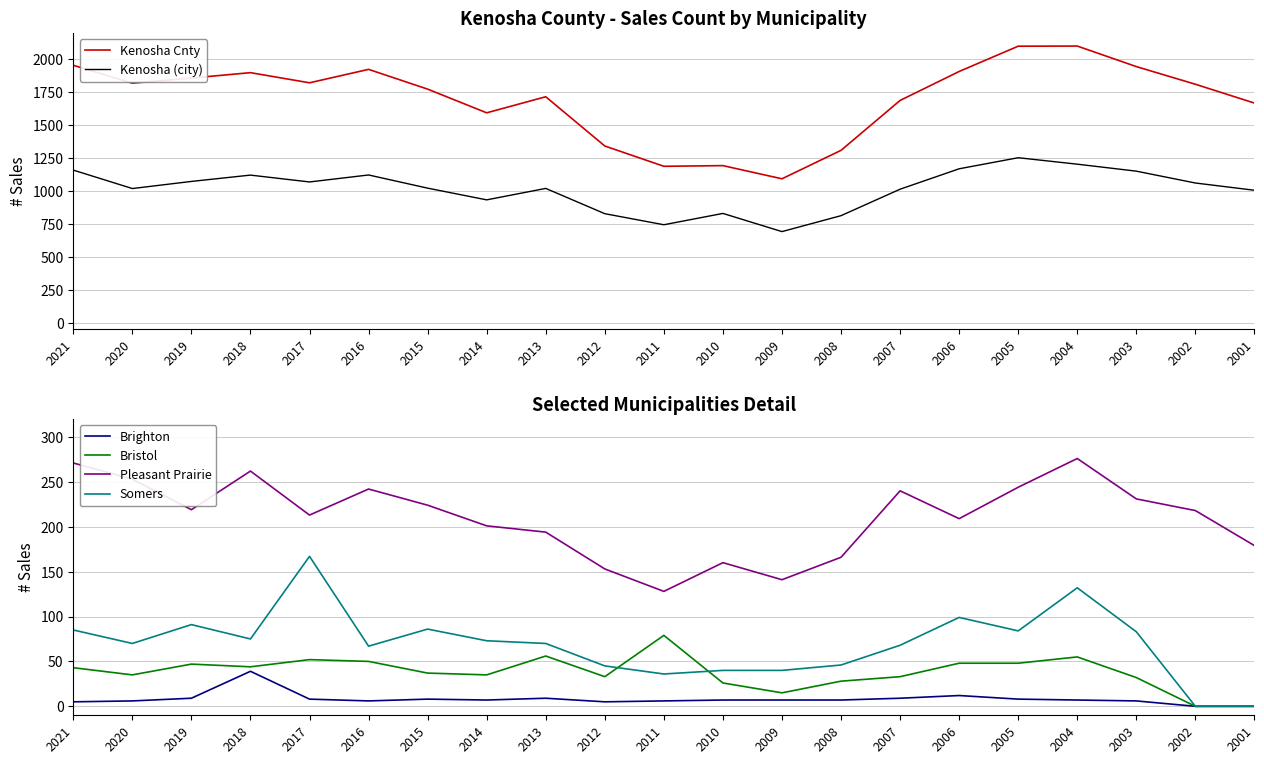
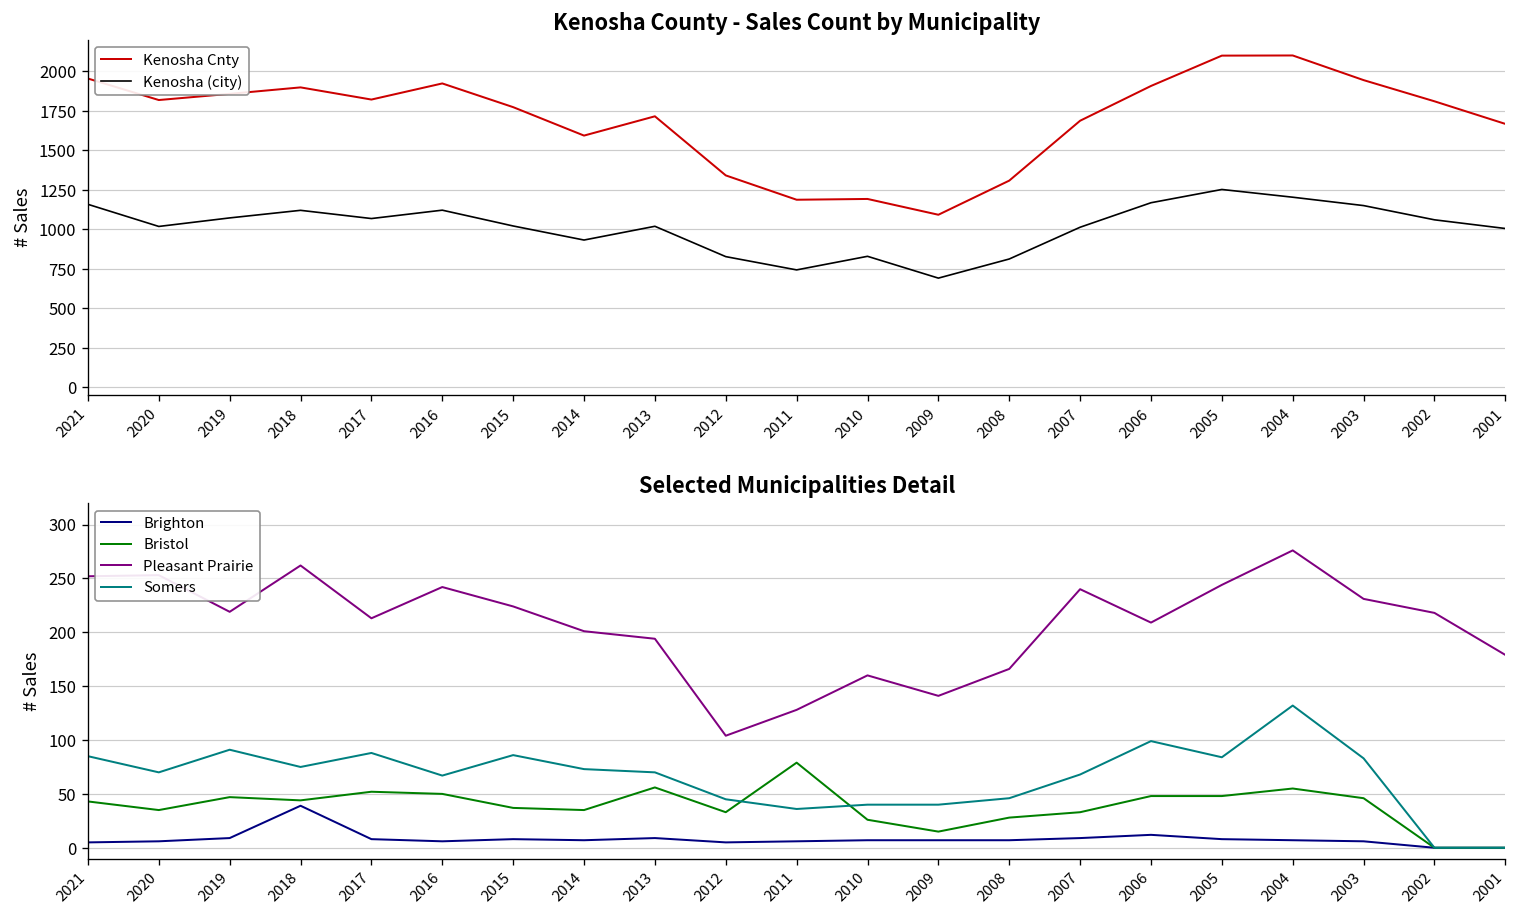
  {
    "Kenosha County - Sales Count by Municipality": {
      "Kenosha Cnty": {
        "2021": 1950,
        "2020": 1820,
        "2018": 1900,
        "2017": 1820,
        "2016": 1920,
        "2015": 1770,
        "2014": 1590,
        "2013": 1720,
        "2012": 1340,
        "2011": 1190,
        "2010": 1190,
        "2009": 1090,
        "2008": 1310,
        "2007": 1690,
        "2006": 1910,
        "2005": 2100,
        "2004": 2100,
        "2003": 1940,
        "2002": 1810,
        "2001": 1670
      },
      "Kenosha (city)": {
        "2021": 1160,
        "2020": 1020,
        "2019": 1070,
        "2018": 1120,
        "2017": 1070,
        "2016": 1120,
        "2015": 1020,
        "2014": 930,
        "2013": 1020,
        "2012": 830,
        "2011": 740,
        "2010": 830,
        "2009": 690,
        "2008": 810,
        "2007": 1010,
        "2006": 1170,
        "2005": 1250,
        "2004": 1200,
        "2003": 1150,
        "2002": 1060,
        "2001": 1010
      }
    },
    "Selected Municipalities Detail": {
      "Brighton": {
        "2021": 10,
        "2020": 10,
        "2019": 10,
        "2018": 40,
        "2017": 10,
        "2016": 10,
        "2015": 10,
        "2014": 10,
        "2013": 10,
        "2012": 10,
        "2011": 10,
        "2010": 10,
        "2009": 10,
        "2008": 10,
        "2007": 10,
        "2006": 10,
        "2005": 10,
        "2004": 10,
        "2003": 10
      },
      "Bristol": {
        "2021": 40,
        "2020": 40,
        "2019": 50,
        "2018": 40,
        "2017": 50,
        "2016": 50,
        "2015": 40,
        "2014": 40,
        "2013": 60,
        "2012": 30,
        "2011": 80,
        "2010": 30,
        "2009": 20,
        "2008": 30,
        "2007": 30,
        "2006": 50,
        "2005": 50,
        "2004": 60,
-       "2003": 30
+       "2003": 50
      },
      "Pleasant Prairie": {
-       "2021": 270,
+       "2021": 250,
        "2019": 220,
        "2018": 260,
        "2017": 210,
        "2016": 240,
        "2015": 220,
        "2014": 200,
        "2013": 190,
-       "2012": 150,
+       "2012": 100,
        "2011": 130,
        "2010": 160,
        "2009": 140,
        "2008": 170,
        "2007": 240,
        "2006": 210,
        "2005": 240,
        "2004": 280,
        "2003": 230,
        "2002": 220,
        "2001": 180
      },
      "Somers": {
        "2021": 90,
        "2020": 70,
        "2019": 90,
        "2018": 80,
-       "2017": 170,
+       "2017": 90,
        "2016": 70,
        "2015": 90,
        "2014": 70,
        "2013": 70,
        "2012": 50,
        "2011": 40,
        "2010": 40,
        "2009": 40,
        "2008": 50,
        "2007": 70,
        "2006": 100,
        "2005": 80,
        "2004": 130,
        "2003": 80
      }
    }
  }
